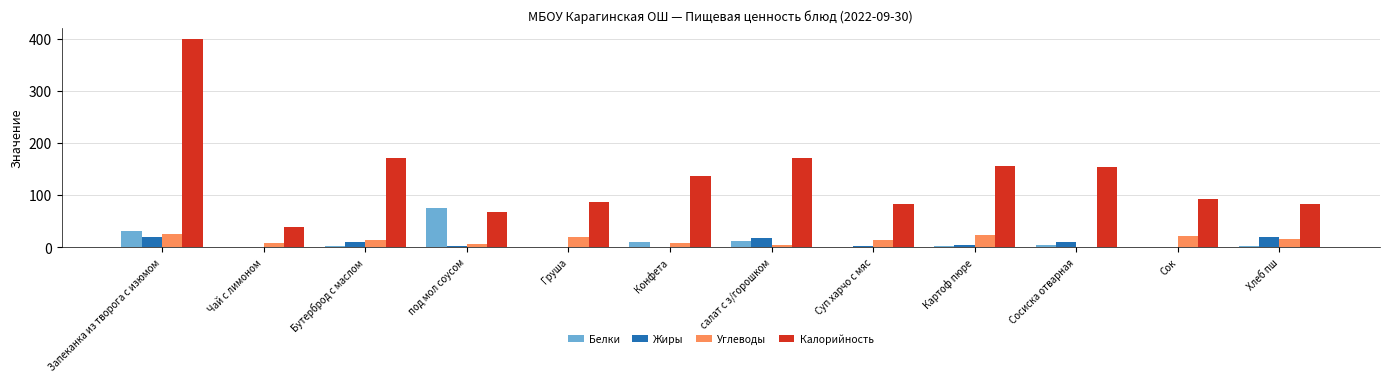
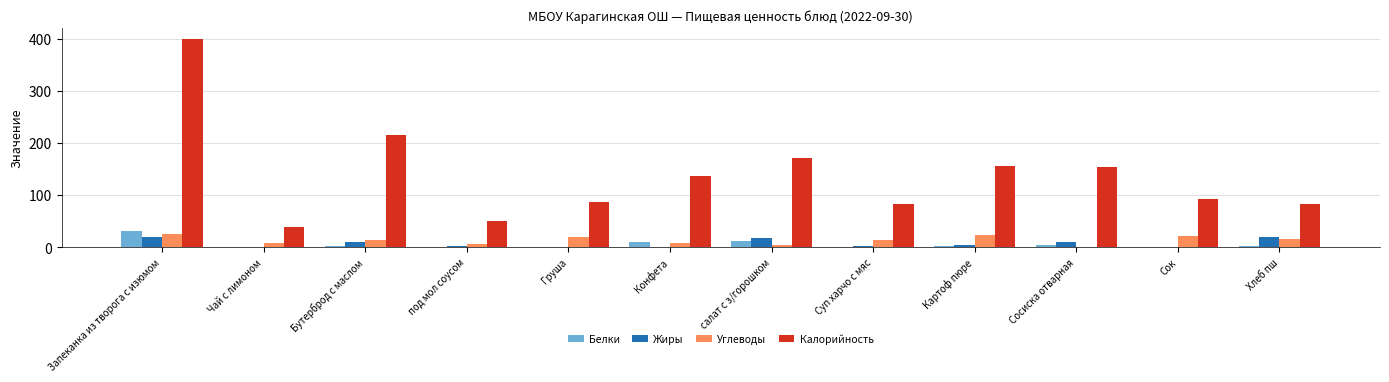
  {
    "Белки": {
      "Запеканка из творога с изюмом": 30,
-     "под мол соусом": 80,
+     "под мол соусом": 0,
      "Конфета": 10,
      "салат с з/горошком": 10
    },
    "Жиры": {
      "Запеканка из творога с изюмом": 20,
      "Чай с лимоном": 0,
      "Бутерброд с маслом": 10,
      "салат с з/горошком": 20,
      "Картоф пюре": 10,
      "Сосиска отварная": 10,
      "Хлеб пш": 20
    },
    "Углеводы": {
      "Запеканка из творога с изюмом": 30,
      "Чай с лимоном": 10,
      "Бутерброд с маслом": 20,
      "под мол соусом": 10,
      "Груша": 20,
      "Конфета": 10,
      "салат с з/горошком": 0,
      "Суп харчо с мяс": 10,
      "Картоф пюре": 20,
      "Сок": 20,
      "Хлеб пш": 20
    },
    "Калорийность": {
      "Запеканка из творога с изюмом": 400,
      "Чай с лимоном": 40,
-     "Бутерброд с маслом": 170,
-     "под мол соусом": 70,
+     "Бутерброд с маслом": 220,
+     "под мол соусом": 50,
      "Груша": 90,
      "Конфета": 140,
      "салат с з/горошком": 170,
      "Суп харчо с мяс": 80,
      "Картоф пюре": 160,
      "Сосиска отварная": 160,
      "Сок": 90,
      "Хлеб пш": 80
    }
  }
